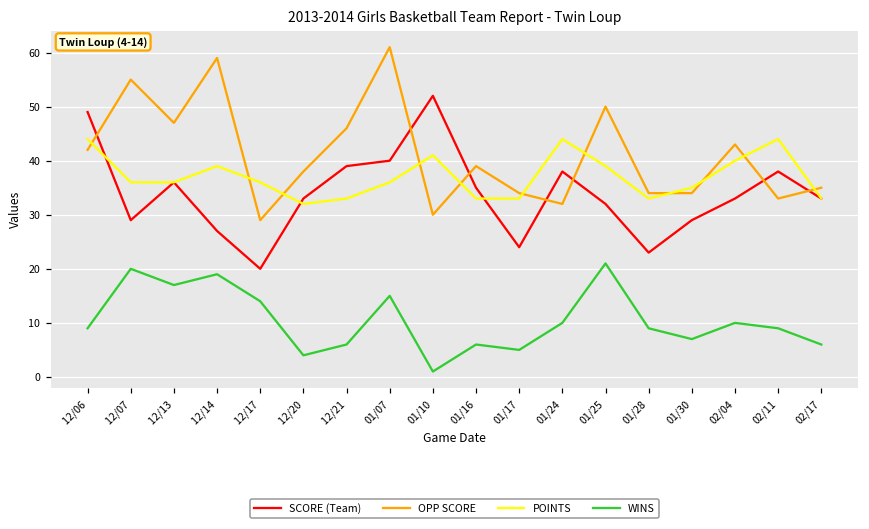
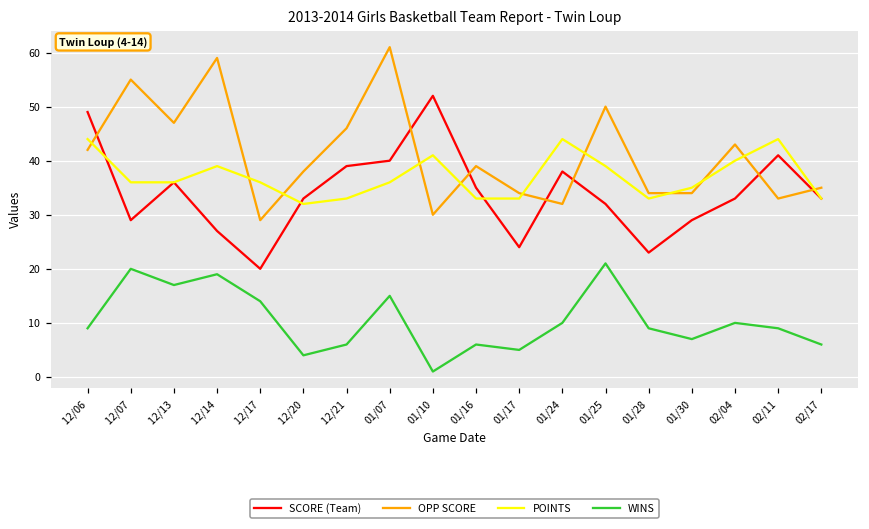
  {
    "SCORE (Team)": {
      "12/06": 49,
      "12/07": 29,
      "12/14": 27,
      "12/17": 20,
      "12/20": 33,
      "12/21": 39,
      "01/07": 40,
      "01/10": 52,
      "01/16": 35,
      "01/17": 24,
      "01/24": 38,
      "01/25": 32,
      "01/28": 23,
      "01/30": 29,
      "02/04": 33,
-     "02/11": 38
+     "02/11": 41
    },
    "OPP SCORE": {
      "12/06": 42,
      "12/07": 55,
      "12/13": 47,
      "12/14": 59,
      "12/17": 29,
      "12/20": 38,
      "12/21": 46,
      "01/07": 61,
      "01/10": 30,
      "01/16": 39,
      "01/17": 34,
      "01/24": 32,
      "01/25": 50,
      "01/28": 34,
      "01/30": 34,
      "02/04": 43,
      "02/11": 33,
      "02/17": 35
    },
    "POINTS": {
      "12/06": 44,
      "12/07": 36,
      "12/14": 39,
      "12/17": 36,
      "12/20": 32,
      "12/21": 33,
      "01/07": 36,
      "01/10": 41,
      "01/16": 33,
      "01/17": 33,
      "01/24": 44,
      "01/25": 39,
      "01/28": 33,
      "01/30": 35,
      "02/04": 40,
      "02/11": 44
    },
    "WINS": {
      "12/06": 9,
      "12/07": 20,
      "12/13": 17,
      "12/14": 19,
      "12/17": 14,
      "12/20": 4,
      "12/21": 6,
      "01/07": 15,
      "01/10": 1,
      "01/16": 6,
      "01/17": 5,
      "01/24": 10,
      "01/25": 21,
      "01/28": 9,
      "01/30": 7,
      "02/04": 10,
      "02/11": 9,
      "02/17": 6
    }
  }
